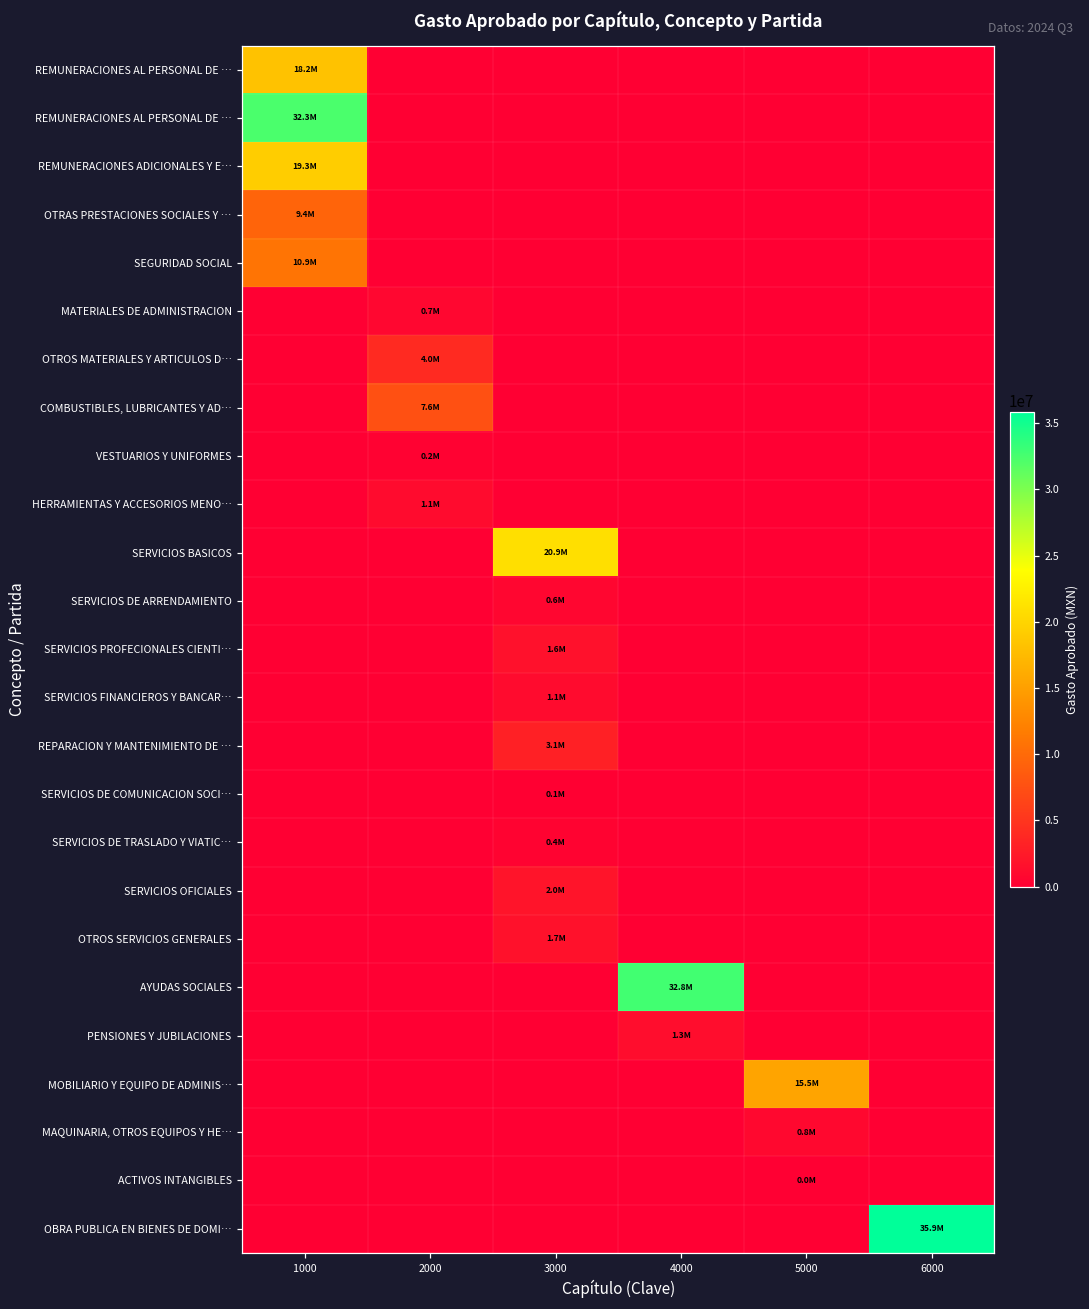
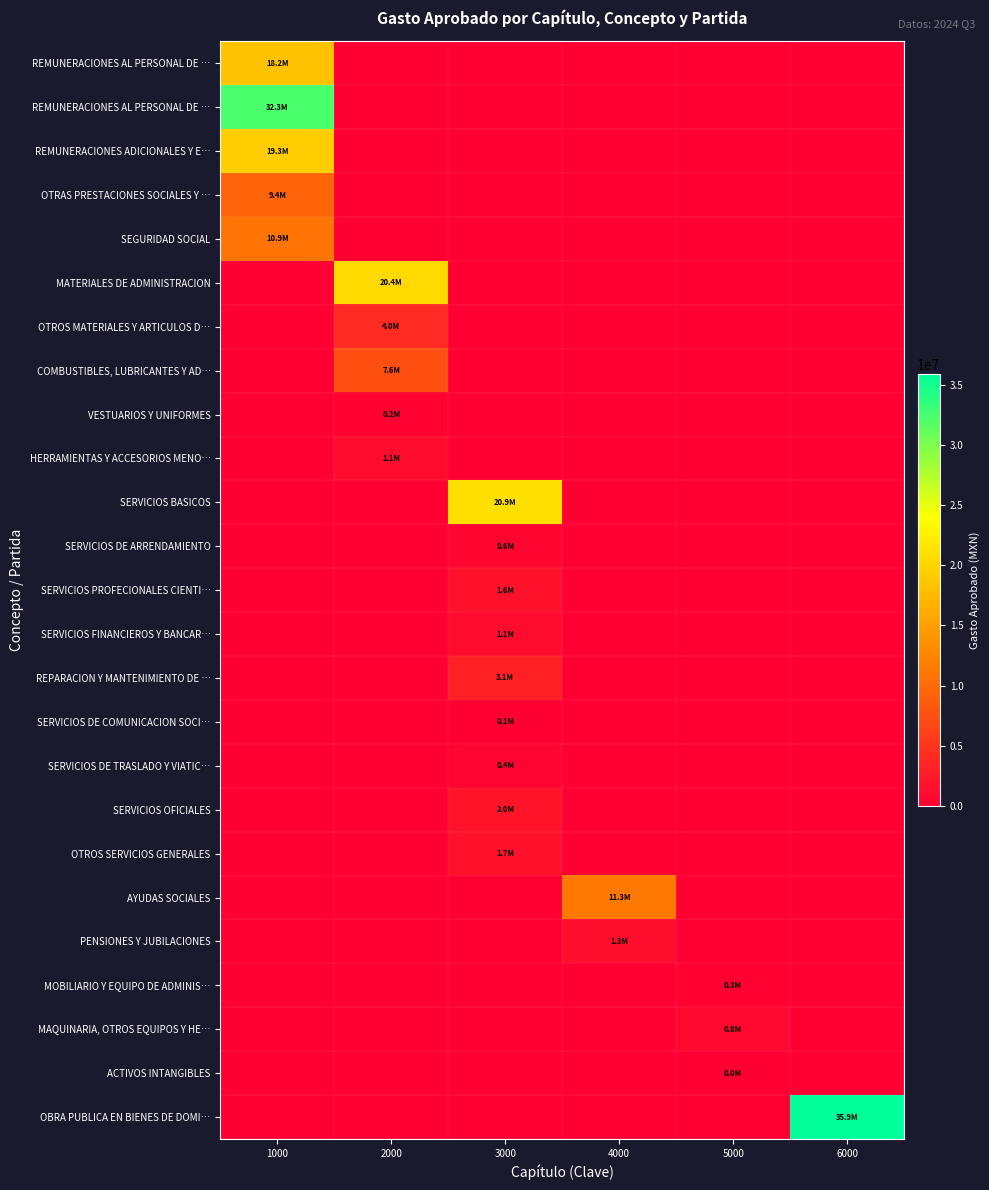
  {
    "REMUNERACIONES ADICIONALES Y E…": {
      "1000": "19.3M"
    },
    "OTRAS PRESTACIONES SOCIALES Y …": {
      "1000": "9.4M"
    },
    "SEGURIDAD SOCIAL": {
      "1000": "10.9M"
    },
    "MATERIALES DE ADMINISTRACION": {
-     "2000": "0.7M"
+     "2000": "20.4M"
    },
    "OTROS MATERIALES Y ARTICULOS D…": {
      "2000": "4.0M"
    },
    "COMBUSTIBLES, LUBRICANTES Y AD…": {
      "2000": "7.6M"
    },
    "VESTUARIOS Y UNIFORMES": {
      "2000": "0.2M"
    },
    "HERRAMIENTAS Y ACCESORIOS MENO…": {
      "2000": "1.1M"
    },
    "SERVICIOS BASICOS": {
      "3000": "20.9M"
    },
    "SERVICIOS DE ARRENDAMIENTO": {
      "3000": "0.6M"
    },
    "SERVICIOS PROFECIONALES CIENTI…": {
      "3000": "1.6M"
    },
    "SERVICIOS FINANCIEROS Y BANCAR…": {
      "3000": "1.1M"
    },
    "REPARACION Y MANTENIMIENTO DE …": {
      "3000": "3.1M"
    },
    "SERVICIOS DE COMUNICACION SOCI…": {
      "3000": "0.1M"
    },
    "SERVICIOS DE TRASLADO Y VIATIC…": {
      "3000": "0.4M"
    },
    "SERVICIOS OFICIALES": {
      "3000": "2.0M"
    },
    "OTROS SERVICIOS GENERALES": {
      "3000": "1.7M"
    },
    "AYUDAS SOCIALES": {
-     "4000": "32.8M"
+     "4000": "11.3M"
    },
    "PENSIONES Y JUBILACIONES": {
      "4000": "1.3M"
    },
    "MOBILIARIO Y EQUIPO DE ADMINIS…": {
-     "5000": "15.5M"
+     "5000": "0.3M"
    },
    "MAQUINARIA, OTROS EQUIPOS Y HE…": {
      "5000": "0.8M"
    },
    "ACTIVOS INTANGIBLES": {
      "5000": "0.0M"
    },
    "OBRA PUBLICA EN BIENES DE DOMI…": {
      "6000": "35.9M"
    }
  }
